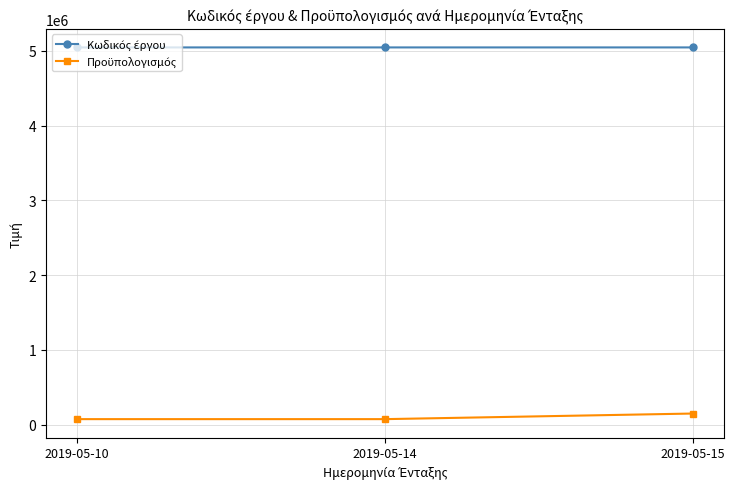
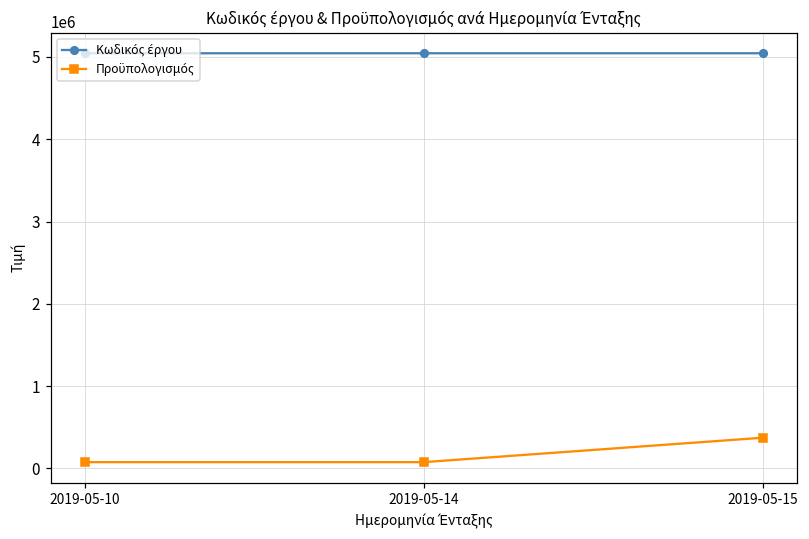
  {
    "Κωδικός έργου": {
      "2019-05-14": 5000000,
      "2019-05-15": 5000000
    },
    "Προϋπολογισμός": {
      "2019-05-10": 100000,
      "2019-05-14": 100000,
-     "2019-05-15": 200000
+     "2019-05-15": 400000
    }
  }
